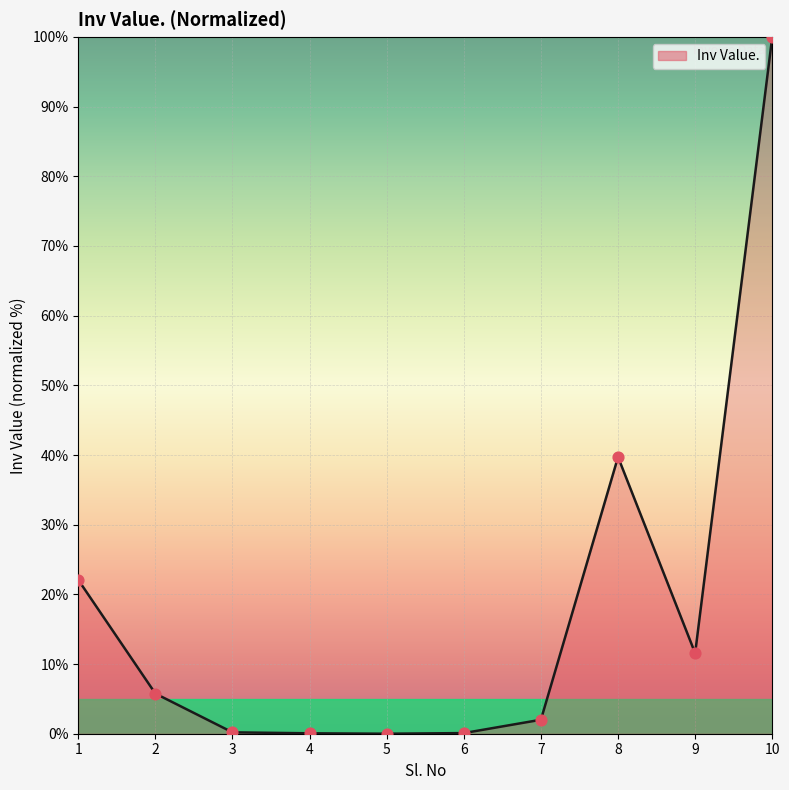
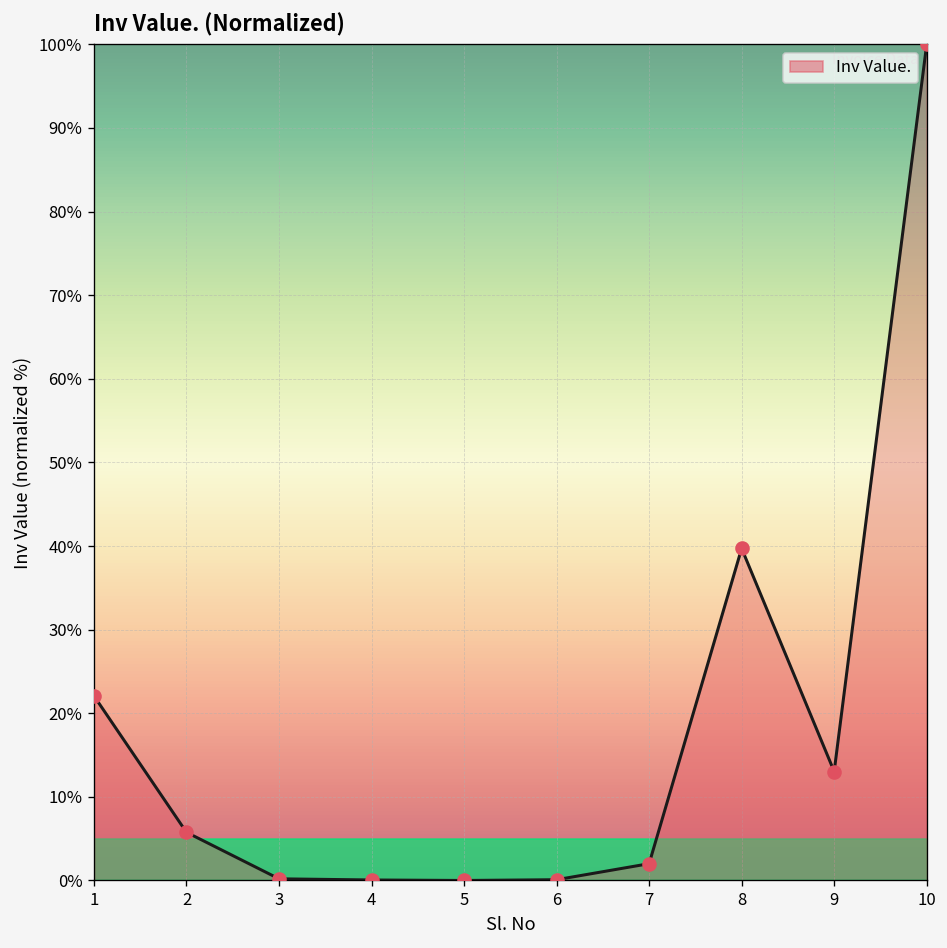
  {
    "1": "22%",
    "2": "6%",
    "8": "40%",
-   "9": "12%",
+   "9": "13%",
    "10": "100%"
  }
